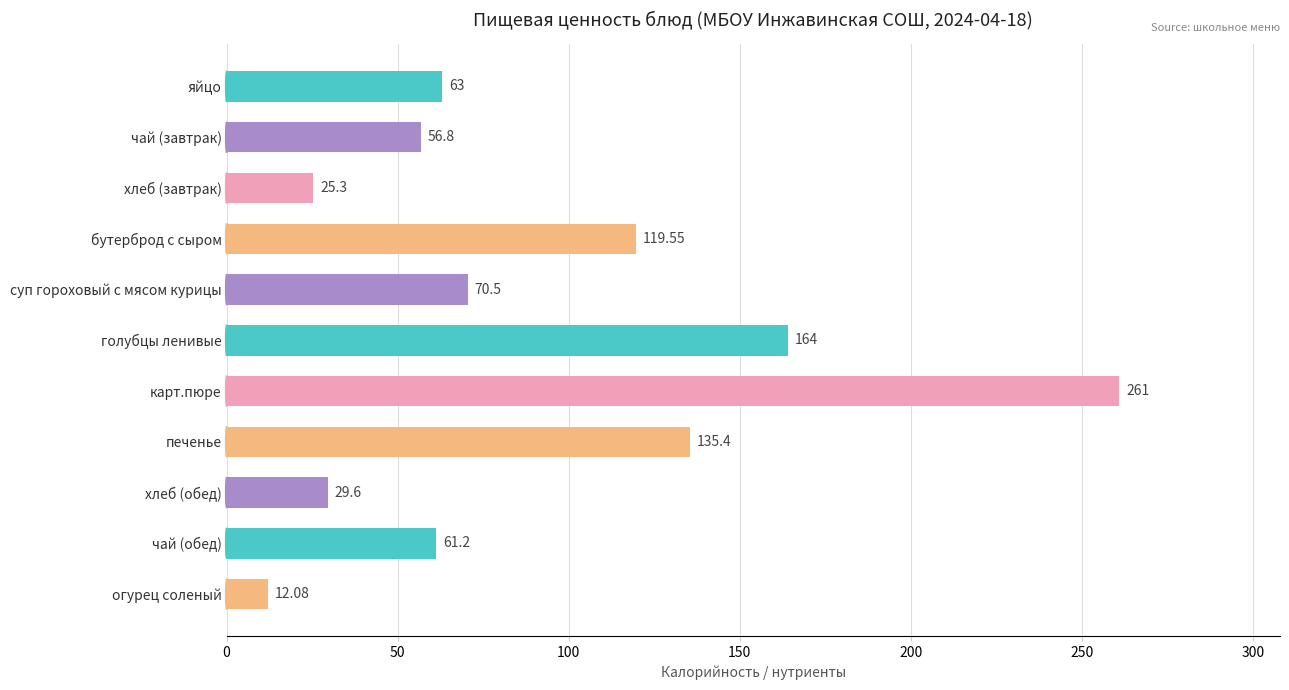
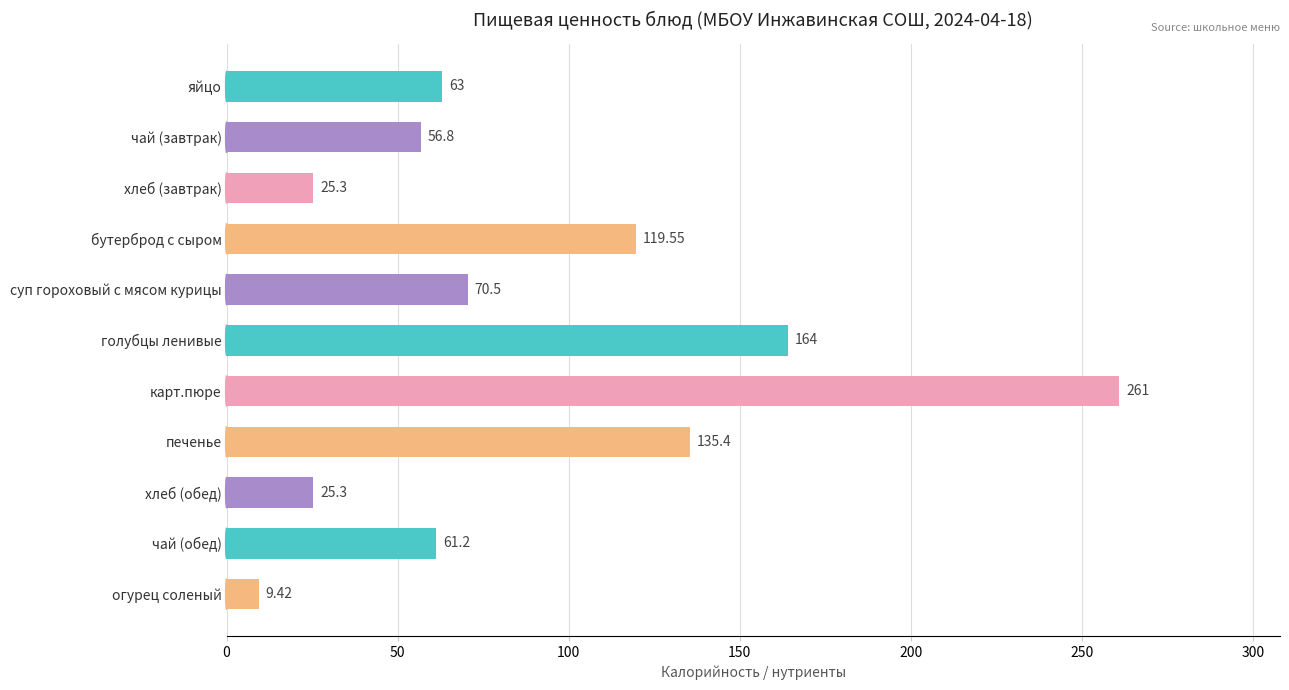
  {
    "яйцо": 63,
    "чай (завтрак)": 56.8,
    "хлеб (завтрак)": 25.3,
    "бутерброд с сыром": 119.55,
    "суп гороховый с мясом курицы": 70.5,
    "голубцы ленивые": 164,
    "карт.пюре": 261,
    "печенье": 135.4,
-   "хлеб (обед)": 29.6,
+   "хлеб (обед)": 25.3,
    "чай (обед)": 61.2,
-   "огурец соленый": 12.08
+   "огурец соленый": 9.42
  }
